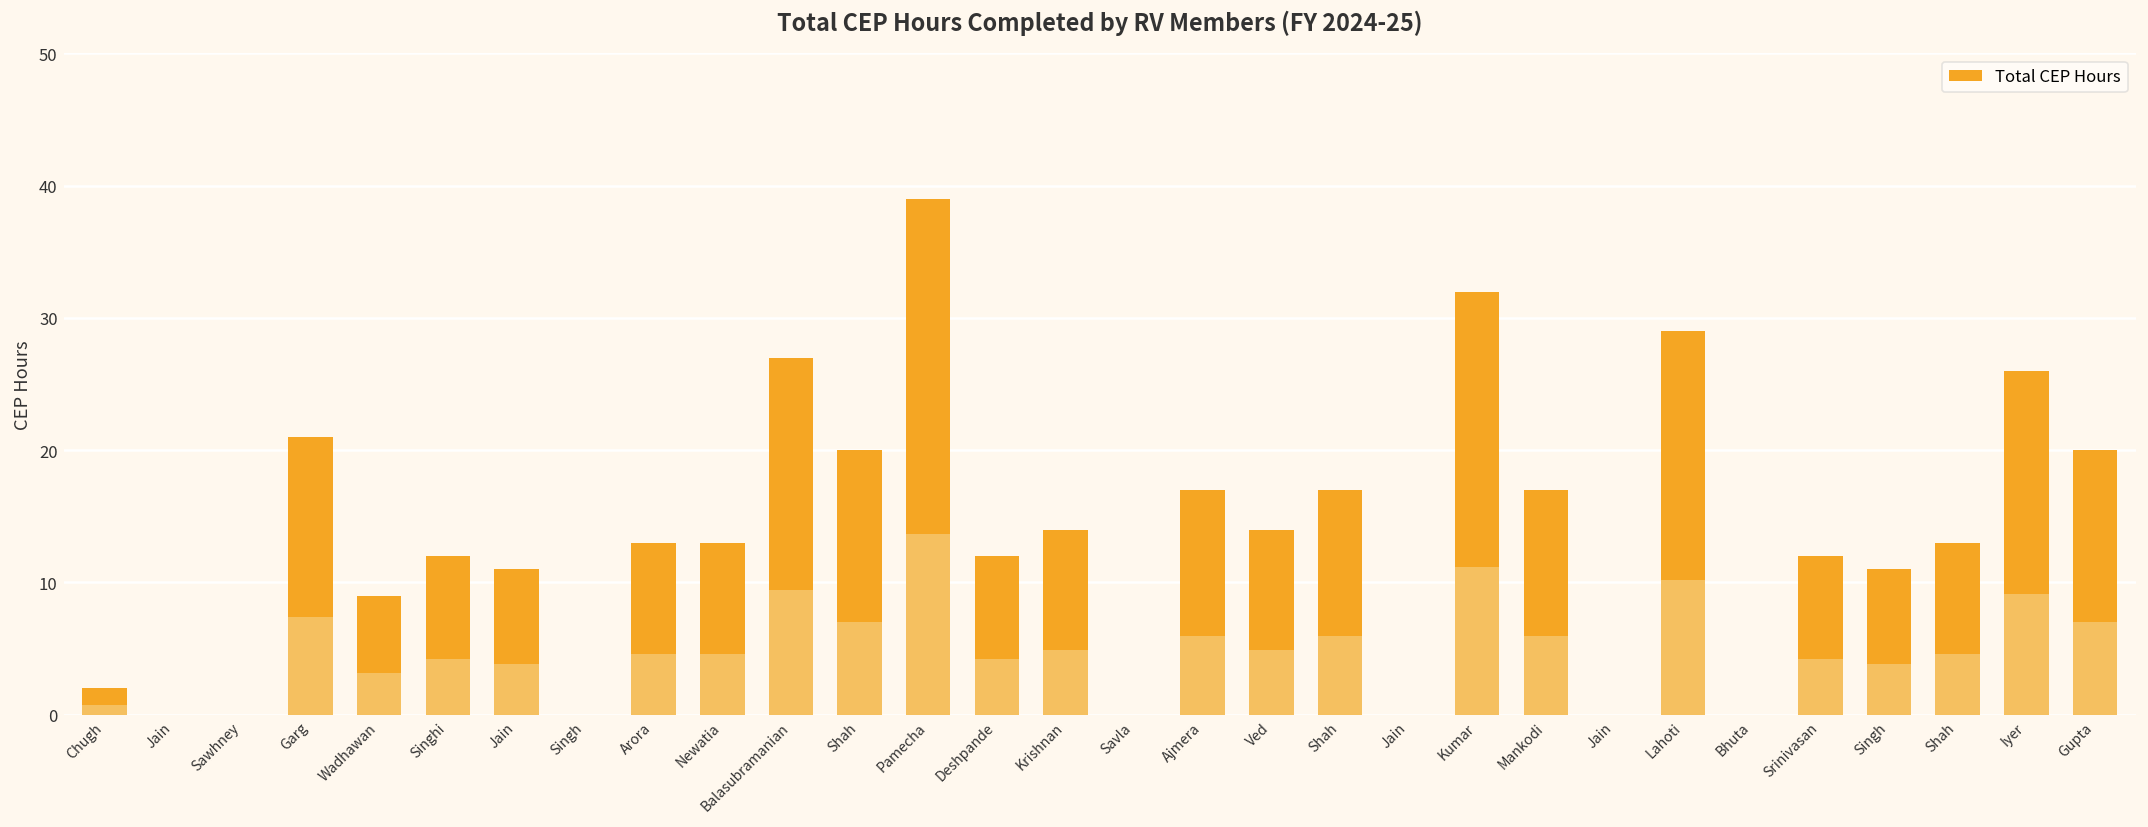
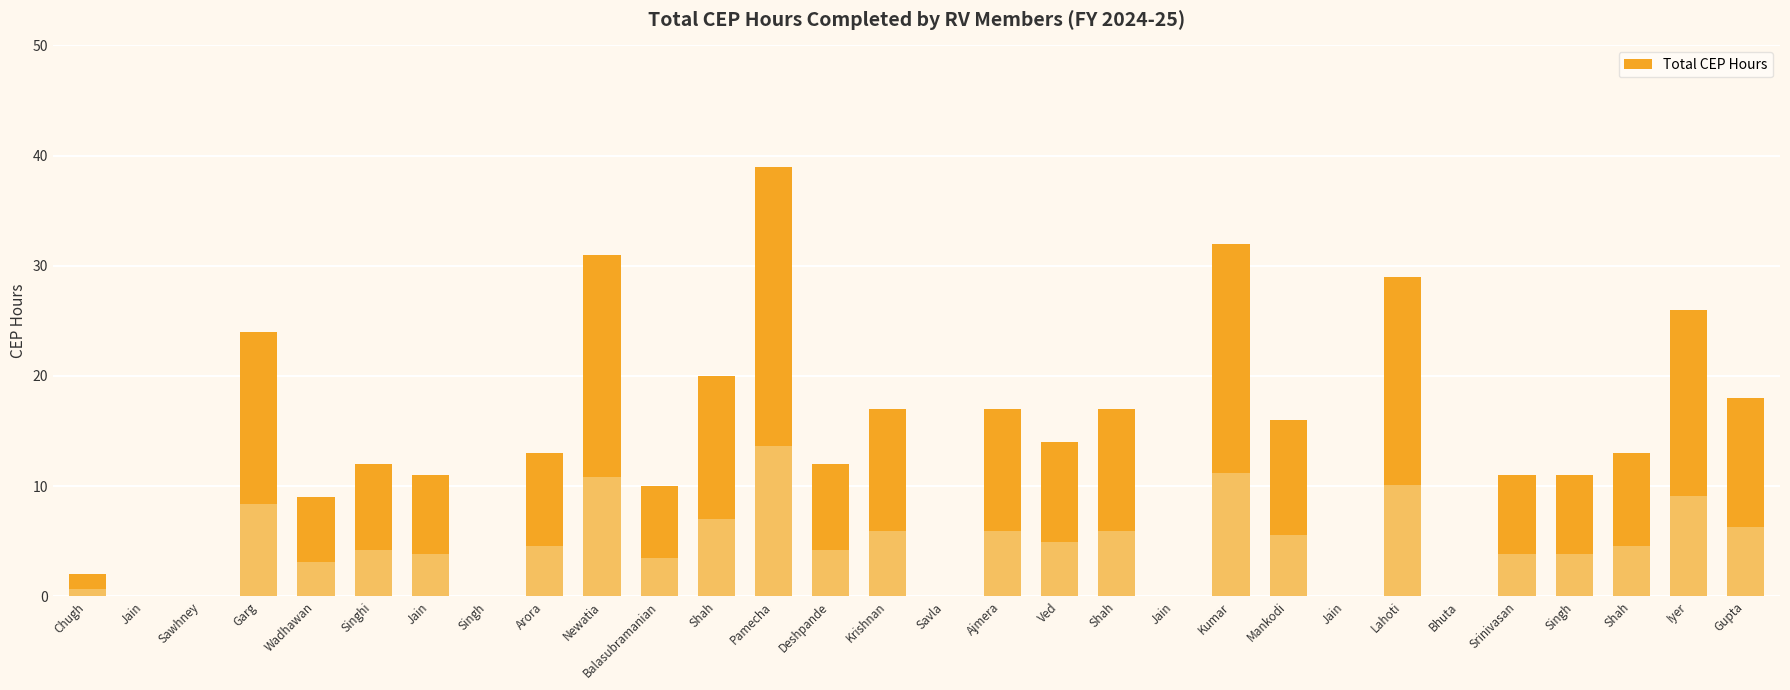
  {
    "Chugh": 2,
    "Sawhney": 0,
-   "Garg": 21,
+   "Garg": 24,
    "Wadhawan": 9,
    "Singhi": 12,
    "Arora": 13,
-   "Newatia": 13,
-   "Balasubramanian": 27,
+   "Newatia": 31,
+   "Balasubramanian": 10,
    "Pamecha": 39,
    "Deshpande": 12,
-   "Krishnan": 14,
+   "Krishnan": 17,
    "Savla": 0,
    "Ajmera": 17,
    "Ved": 14,
    "Kumar": 32,
-   "Mankodi": 17,
+   "Mankodi": 16,
    "Lahoti": 29,
    "Bhuta": 0,
-   "Srinivasan": 12,
+   "Srinivasan": 11,
    "Iyer": 26,
-   "Gupta": 20
+   "Gupta": 18
  }
